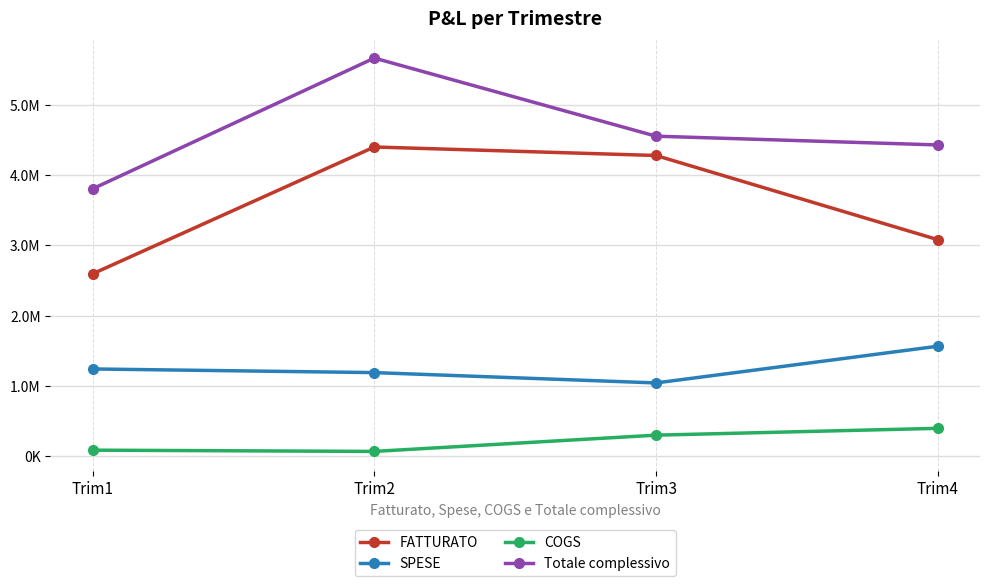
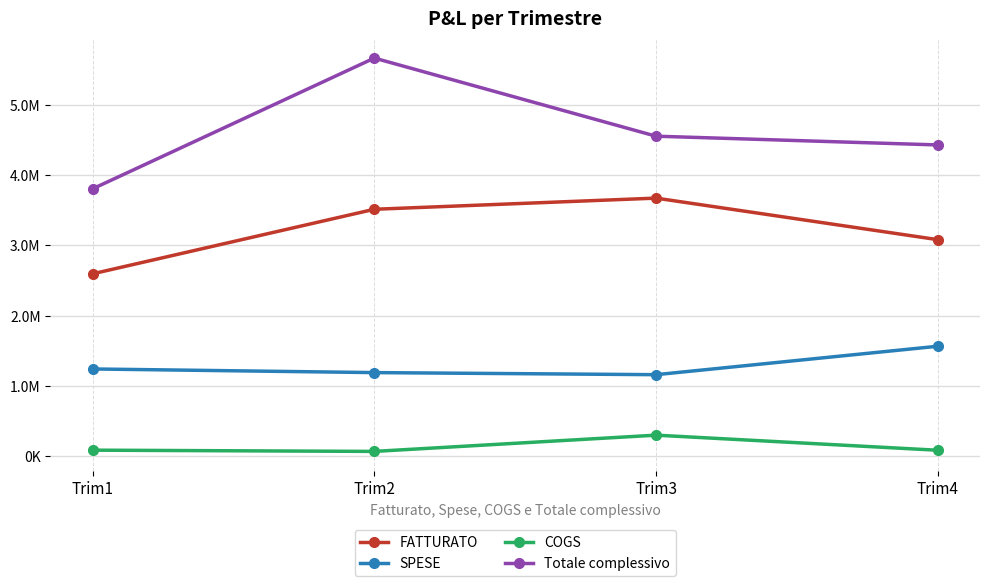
  {
    "FATTURATO": {
      "Trim1": 2600000,
-     "Trim2": 4400000,
-     "Trim3": 4300000,
+     "Trim2": 3500000,
+     "Trim3": 3700000,
      "Trim4": 3100000
    },
    "SPESE": {
      "Trim1": 1200000,
      "Trim2": 1200000,
-     "Trim3": 1000000,
+     "Trim3": 1200000,
      "Trim4": 1600000
    },
    "COGS": {
      "Trim1": 100000,
      "Trim2": 100000,
      "Trim3": 300000,
-     "Trim4": 400000
+     "Trim4": 100000
    },
    "Totale complessivo": {
      "Trim1": 3800000,
      "Trim2": 5700000,
      "Trim3": 4600000,
      "Trim4": 4400000
    }
  }
